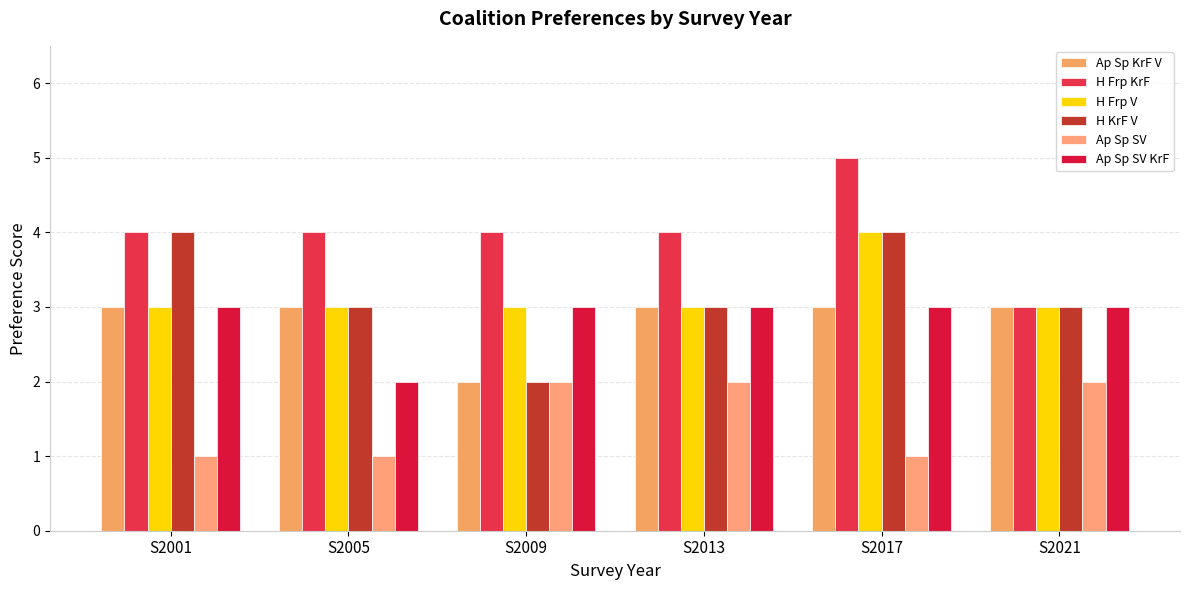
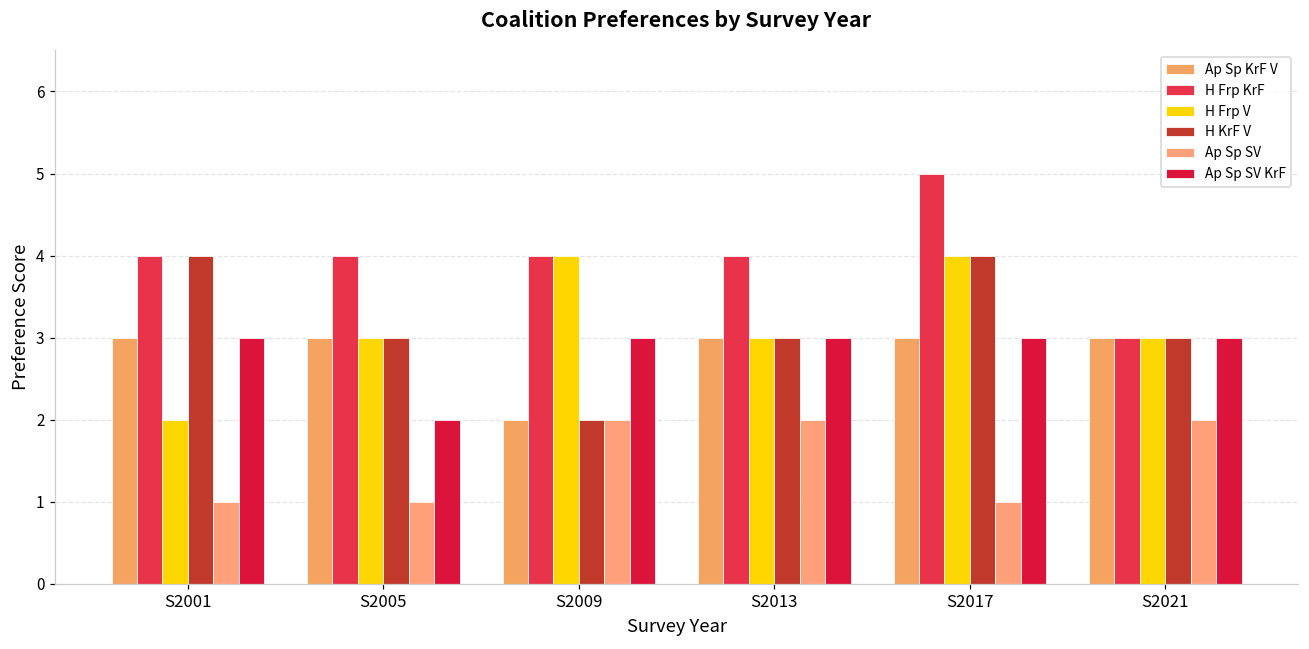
  {
    "H Frp V": {
-     "S2001": 3,
+     "S2001": 2,
      "S2005": 3,
-     "S2009": 3,
+     "S2009": 4,
      "S2013": 3,
      "S2017": 4,
      "S2021": 3
    }
  }
